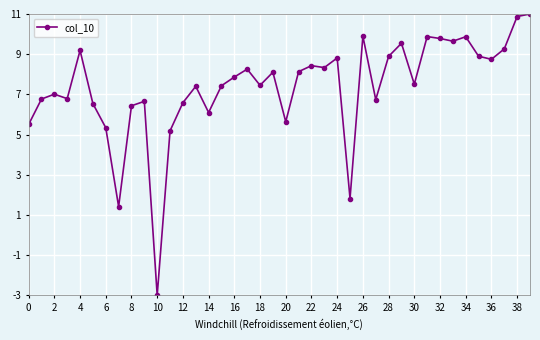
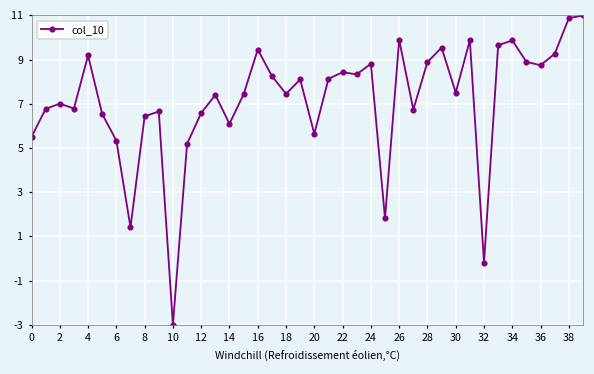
  {
    "0": 5.5,
    "2": 7.0,
    "4": 9.2,
    "6": 5.3,
    "8": 6.4,
    "10": -3.0,
    "12": 6.6,
    "14": 6.1,
-   "16": 7.9,
+   "16": 9.5,
    "18": 7.4,
    "20": 5.6,
    "22": 8.4,
    "24": 8.8,
    "26": 9.9,
    "28": 8.9,
    "30": 7.5,
-   "32": 9.8,
+   "32": -0.2,
    "34": 9.9,
    "36": 8.7,
    "38": 10.9
  }
